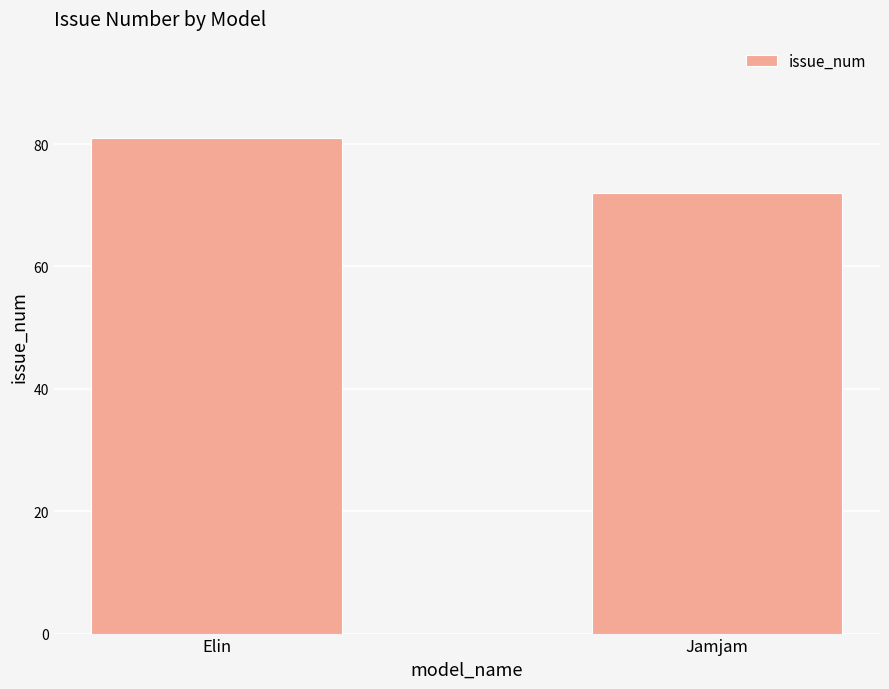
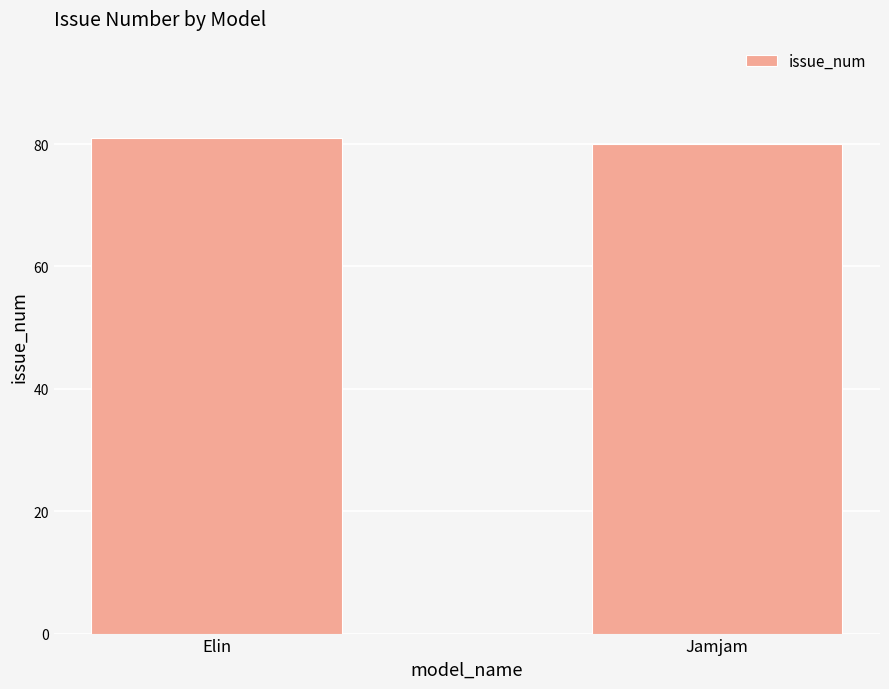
  {
    "Elin": 81,
-   "Jamjam": 72
+   "Jamjam": 80
  }
